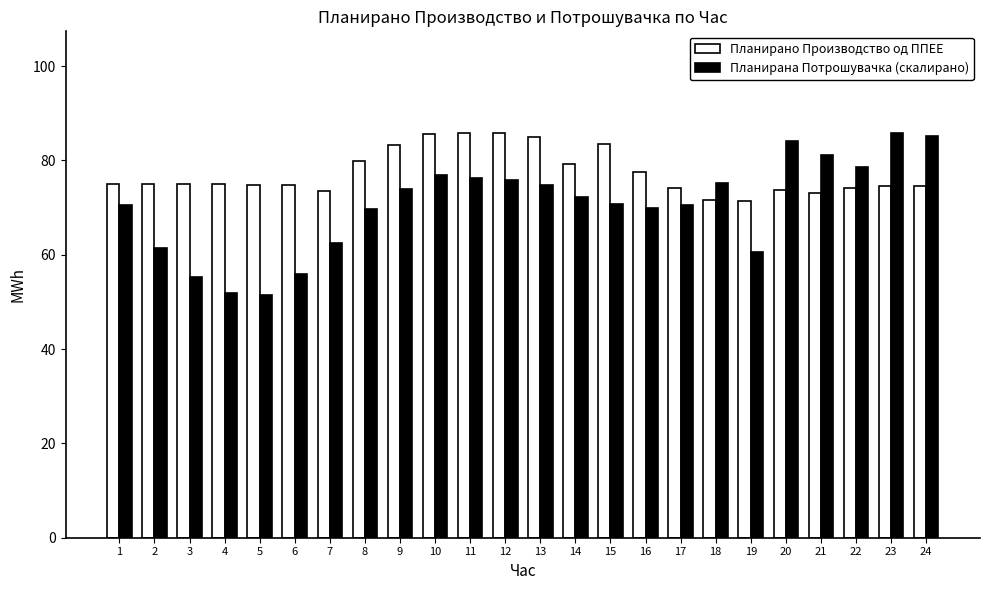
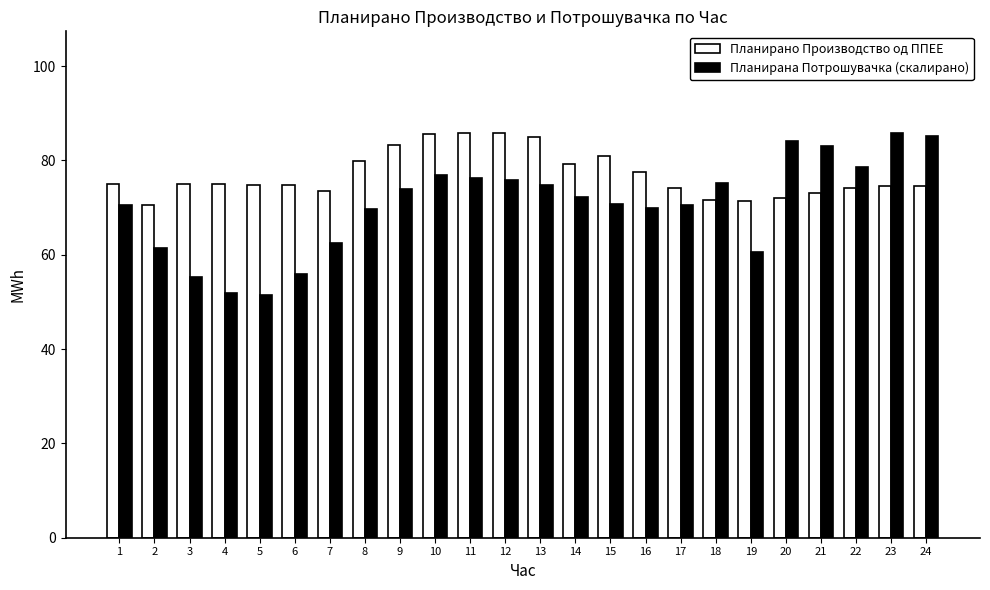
  {
    "Планирано Производство од ППЕЕ": {
      "1": 75,
-     "2": 75,
+     "2": 71,
      "3": 75,
      "4": 75,
      "5": 75,
      "6": 75,
      "7": 74,
      "8": 80,
      "9": 83,
      "10": 86,
      "11": 86,
      "12": 86,
      "13": 85,
      "14": 79,
-     "15": 84,
+     "15": 81,
      "16": 78,
      "17": 74,
      "18": 72,
      "19": 71,
-     "20": 74,
+     "20": 72,
      "21": 73,
      "22": 74,
      "23": 75,
      "24": 74
    },
    "Планирана Потрошувачка (скалирано)": {
      "1": 70,
      "2": 61,
      "3": 55,
      "4": 52,
      "5": 52,
      "6": 56,
      "7": 62,
      "8": 70,
      "9": 74,
      "10": 77,
      "11": 76,
      "12": 76,
      "13": 75,
      "14": 72,
      "15": 71,
      "16": 70,
      "17": 71,
      "18": 75,
      "19": 61,
      "20": 84,
-     "21": 81,
+     "21": 83,
      "22": 79,
      "23": 86,
      "24": 85
    }
  }
